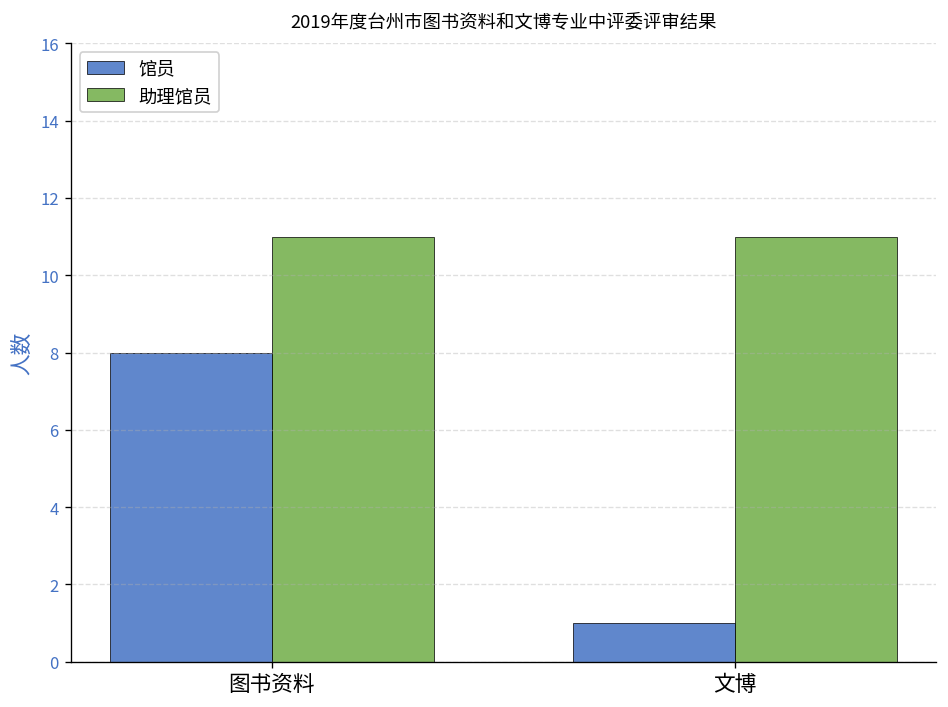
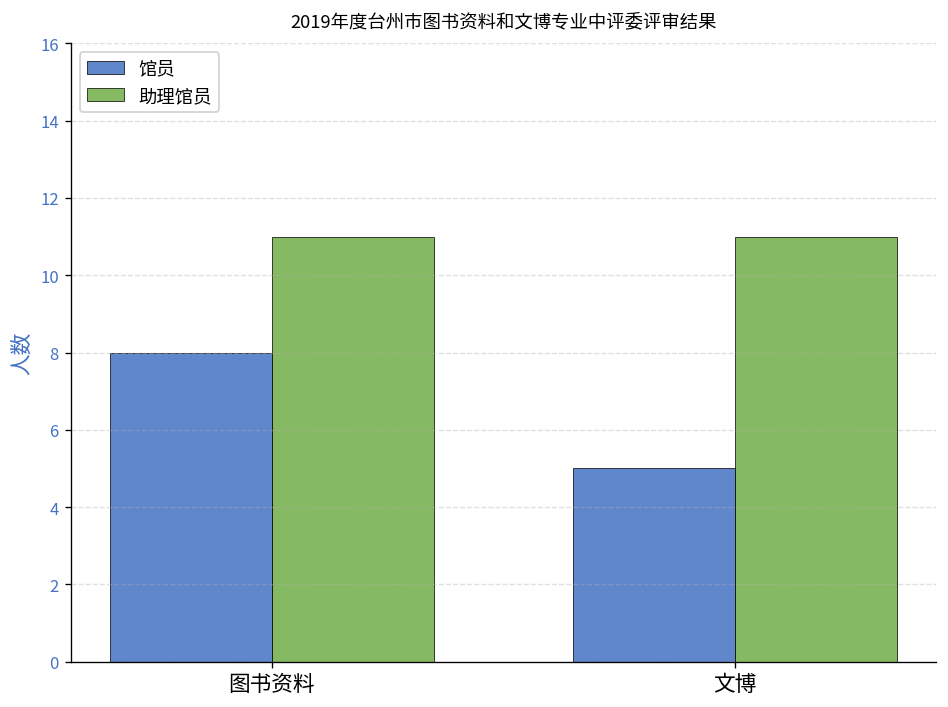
  {
    "馆员": {
      "图书资料": 8,
-     "文博": 1
+     "文博": 5
    },
    "助理馆员": {
      "图书资料": 11,
      "文博": 11
    }
  }
